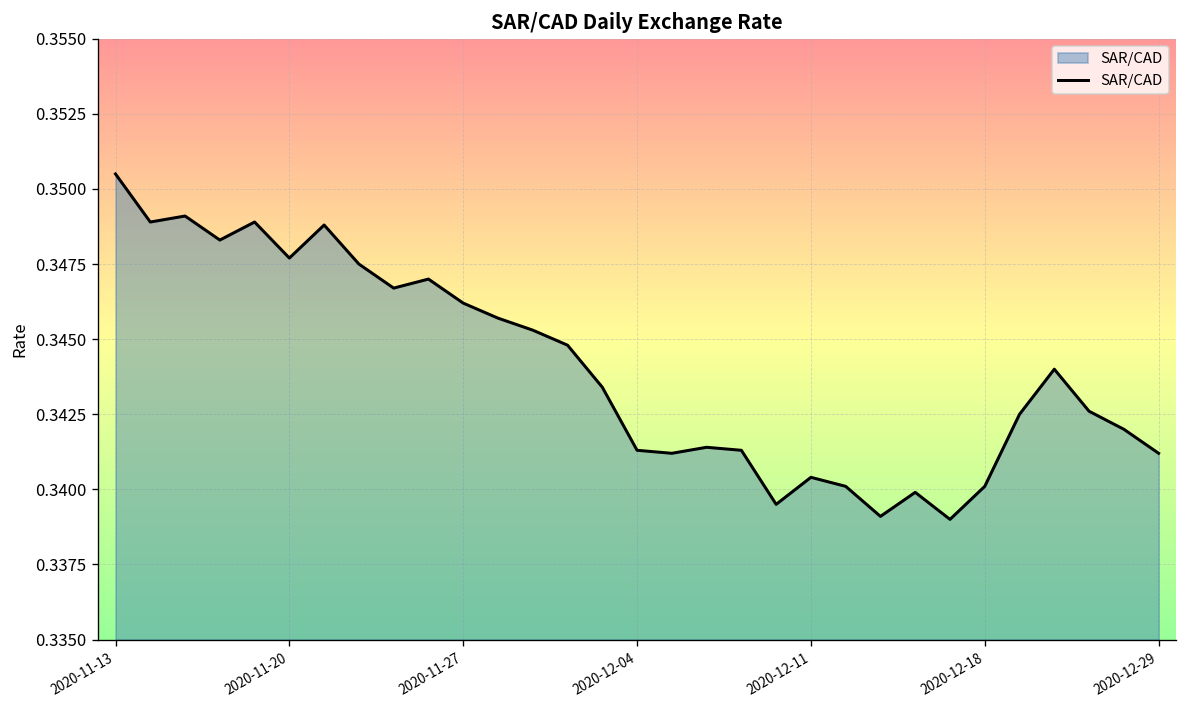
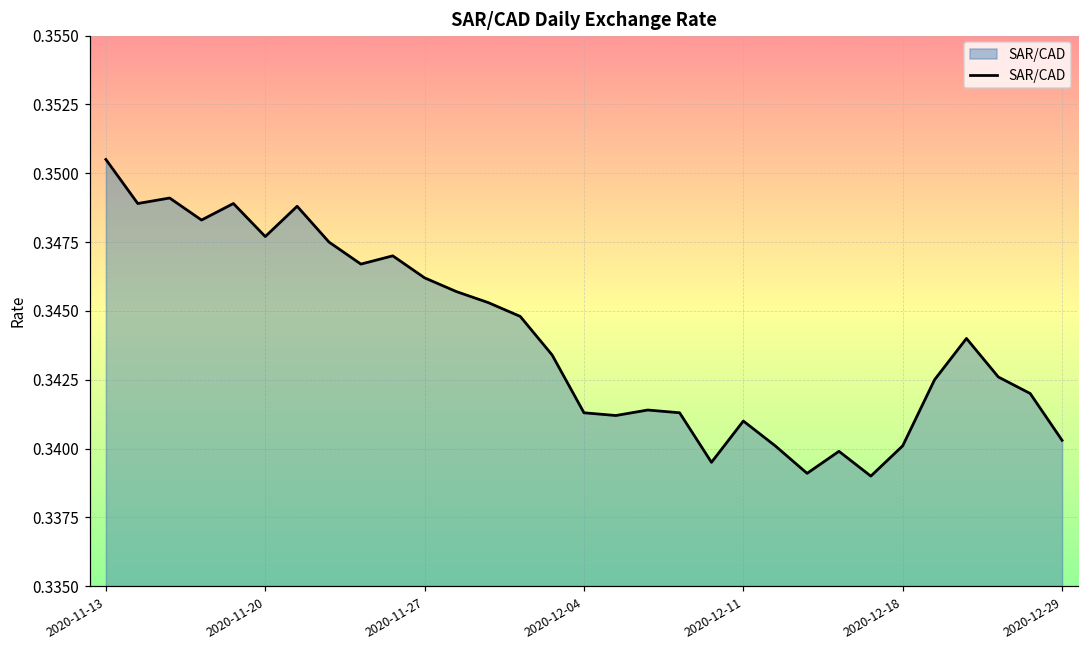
  {
    "2020-11-13": 0.3505,
    "2020-11-20": 0.3477,
    "2020-11-27": 0.3462,
    "2020-12-04": 0.3413,
-   "2020-12-11": 0.3404,
+   "2020-12-11": 0.3410,
    "2020-12-18": 0.3401,
-   "2020-12-29": 0.3412
+   "2020-12-29": 0.3403
  }
